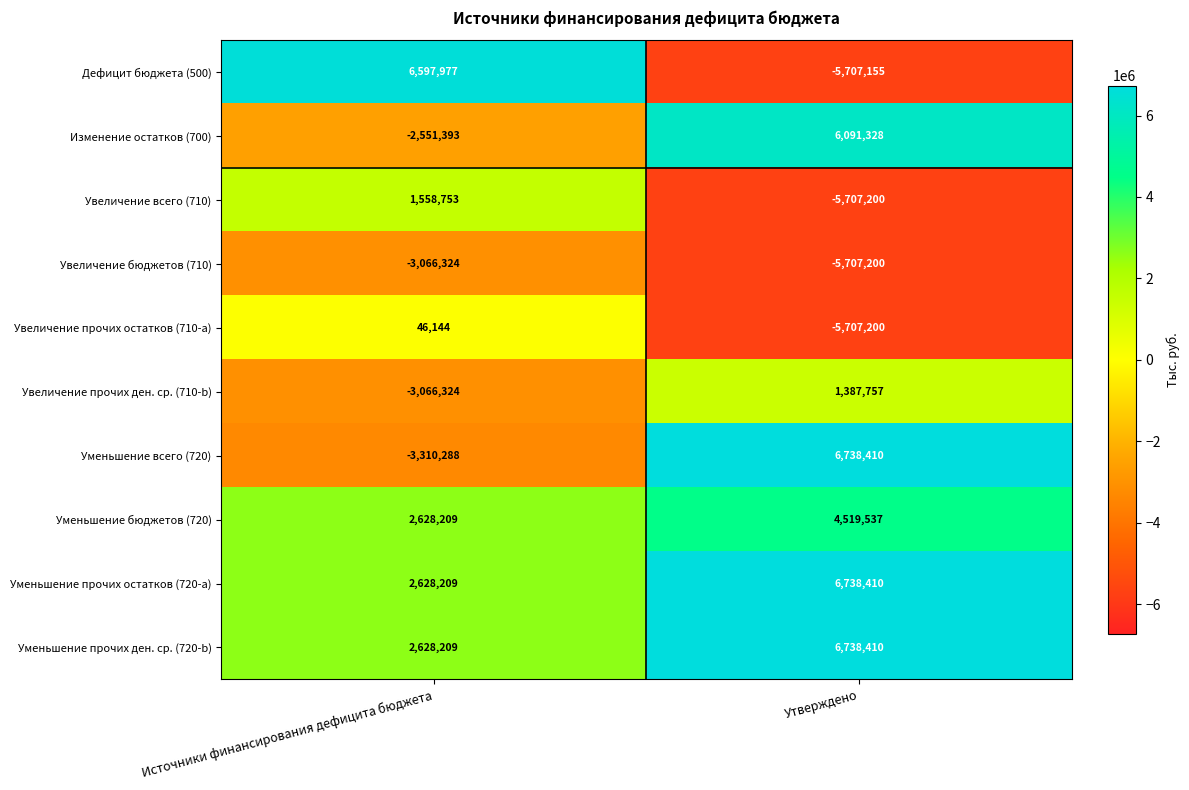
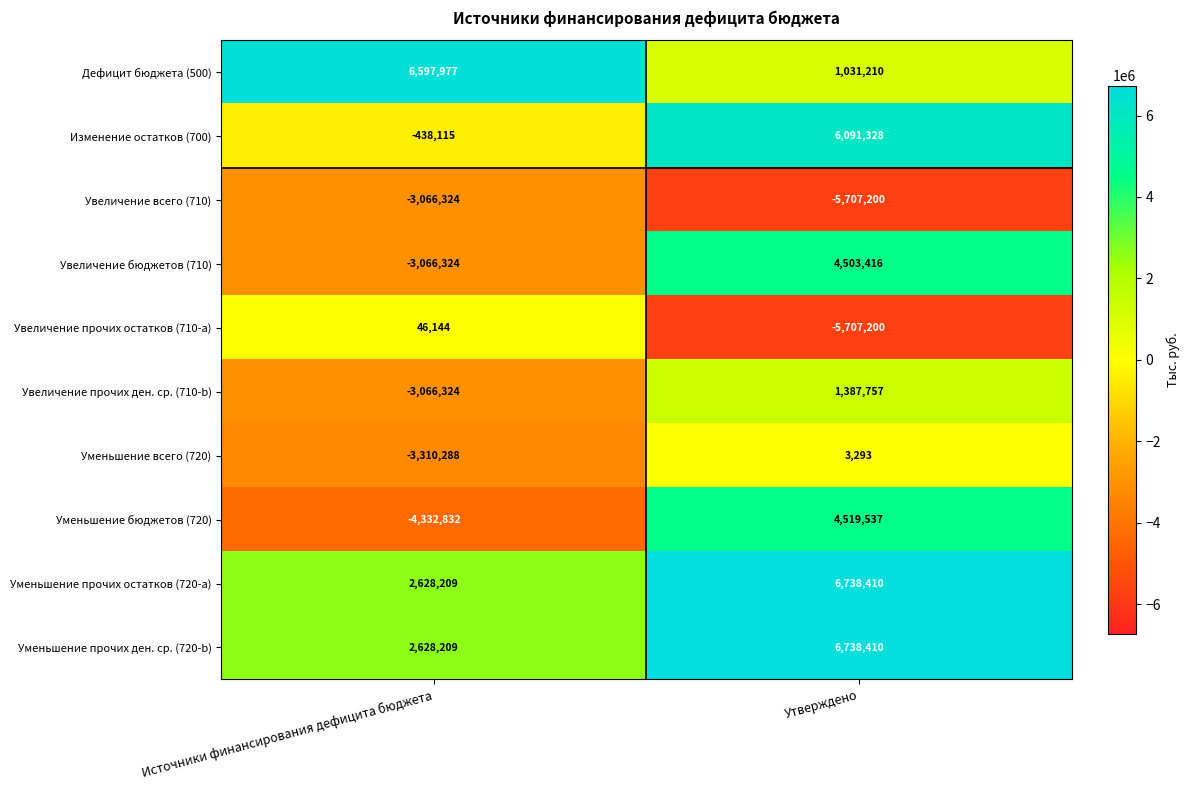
  {
    "Дефицит бюджета (500)": {
      "Источники финансирования дефицита бюджета": "6,597,977",
-     "Утверждено": "-5,707,155"
+     "Утверждено": "1,031,210"
    },
    "Изменение остатков (700)": {
-     "Источники финансирования дефицита бюджета": "-2,551,393",
+     "Источники финансирования дефицита бюджета": "-438,115",
      "Утверждено": "6,091,328"
    },
    "Увеличение всего (710)": {
-     "Источники финансирования дефицита бюджета": "1,558,753",
+     "Источники финансирования дефицита бюджета": "-3,066,324",
      "Утверждено": "-5,707,200"
    },
    "Увеличение бюджетов (710)": {
      "Источники финансирования дефицита бюджета": "-3,066,324",
-     "Утверждено": "-5,707,200"
+     "Утверждено": "4,503,416"
    },
    "Увеличение прочих остатков (710-a)": {
      "Источники финансирования дефицита бюджета": "46,144",
      "Утверждено": "-5,707,200"
    },
    "Увеличение прочих ден. ср. (710-b)": {
      "Источники финансирования дефицита бюджета": "-3,066,324",
      "Утверждено": "1,387,757"
    },
    "Уменьшение всего (720)": {
      "Источники финансирования дефицита бюджета": "-3,310,288",
-     "Утверждено": "6,738,410"
+     "Утверждено": "3,293"
    },
    "Уменьшение бюджетов (720)": {
-     "Источники финансирования дефицита бюджета": "2,628,209",
+     "Источники финансирования дефицита бюджета": "-4,332,832",
      "Утверждено": "4,519,537"
    },
    "Уменьшение прочих остатков (720-a)": {
      "Источники финансирования дефицита бюджета": "2,628,209",
      "Утверждено": "6,738,410"
    },
    "Уменьшение прочих ден. ср. (720-b)": {
      "Источники финансирования дефицита бюджета": "2,628,209",
      "Утверждено": "6,738,410"
    }
  }
